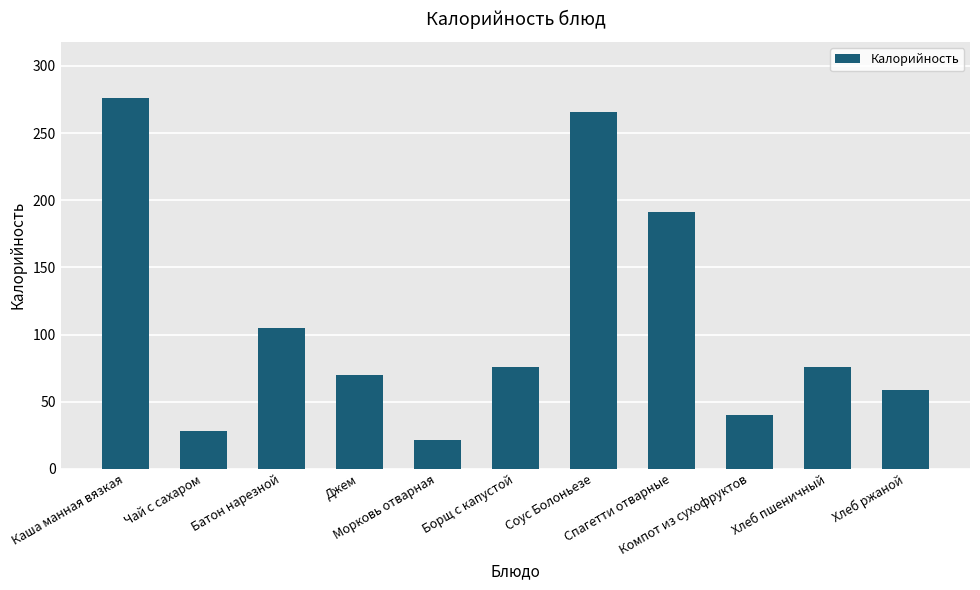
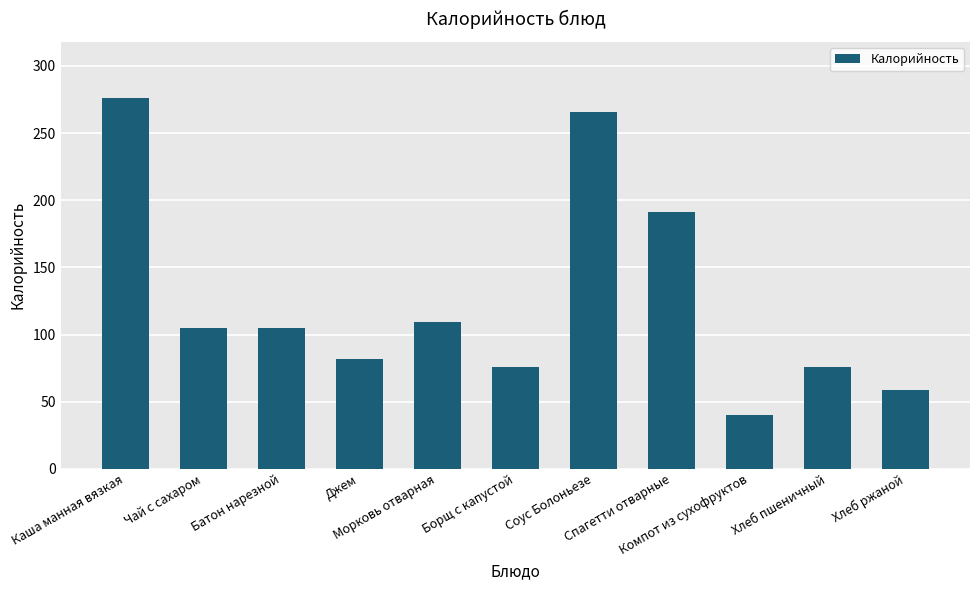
  {
    "Каша манная вязкая": 276,
-   "Чай с сахаром": 28,
+   "Чай с сахаром": 105,
    "Батон нарезной": 105,
-   "Джем": 70,
-   "Морковь отварная": 21,
+   "Джем": 82,
+   "Морковь отварная": 110,
    "Борщ с капустой": 76,
    "Соус Болоньезе": 266,
    "Спагетти отварные": 191,
    "Компот из сухофруктов": 40,
    "Хлеб пшеничный": 76,
    "Хлеб ржаной": 59
  }
